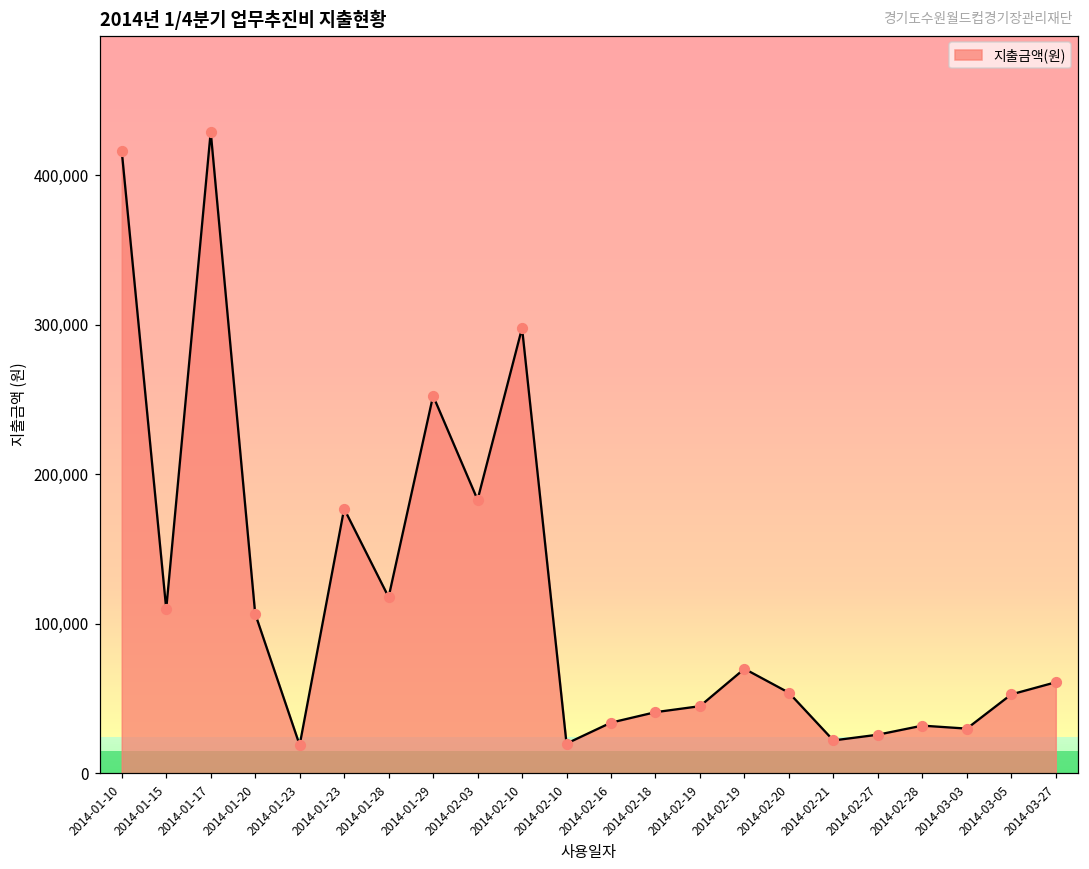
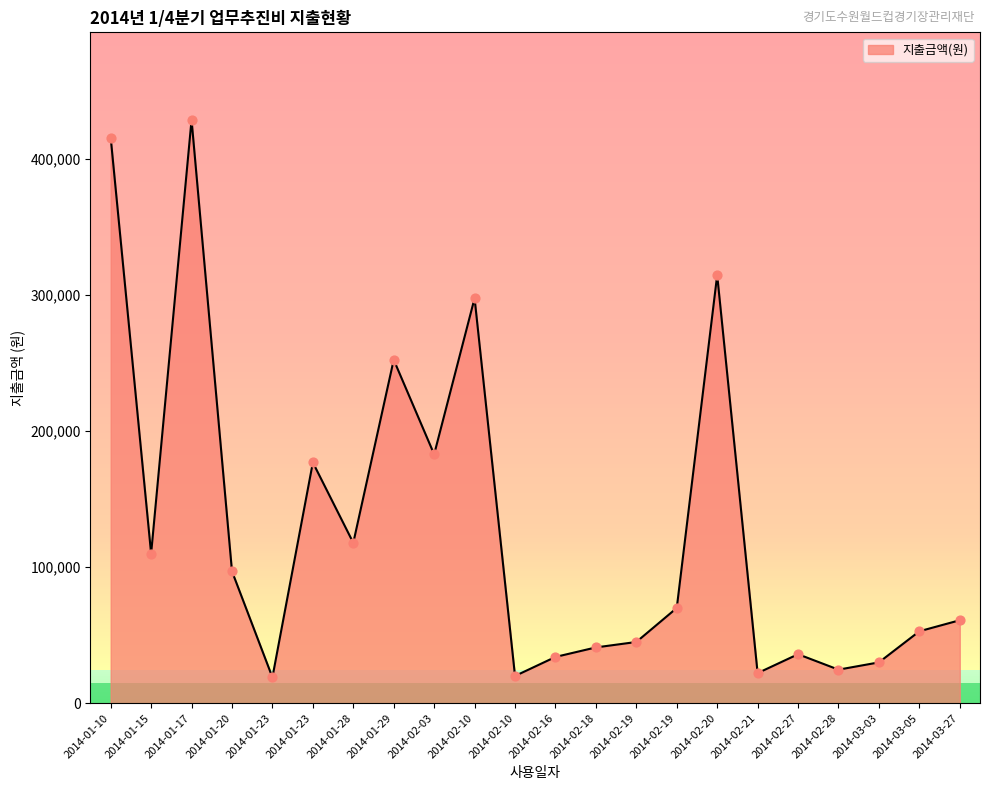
  {
    "2014-01-10": "416,000",
    "2014-01-15": "110,000",
    "2014-01-17": "429,000",
-   "2014-01-20": "107,000",
+   "2014-01-20": "97,000",
    "2014-01-28": "118,000",
    "2014-01-29": "253,000",
    "2014-02-03": "183,000",
    "2014-02-16": "34,000",
    "2014-02-18": "41,000",
-   "2014-02-20": "54,000",
+   "2014-02-20": "315,000",
    "2014-02-21": "22,000",
-   "2014-02-27": "26,000",
-   "2014-02-28": "32,000",
+   "2014-02-27": "36,000",
+   "2014-02-28": "25,000",
    "2014-03-03": "30,000",
    "2014-03-05": "53,000",
    "2014-03-27": "61,000"
  }
